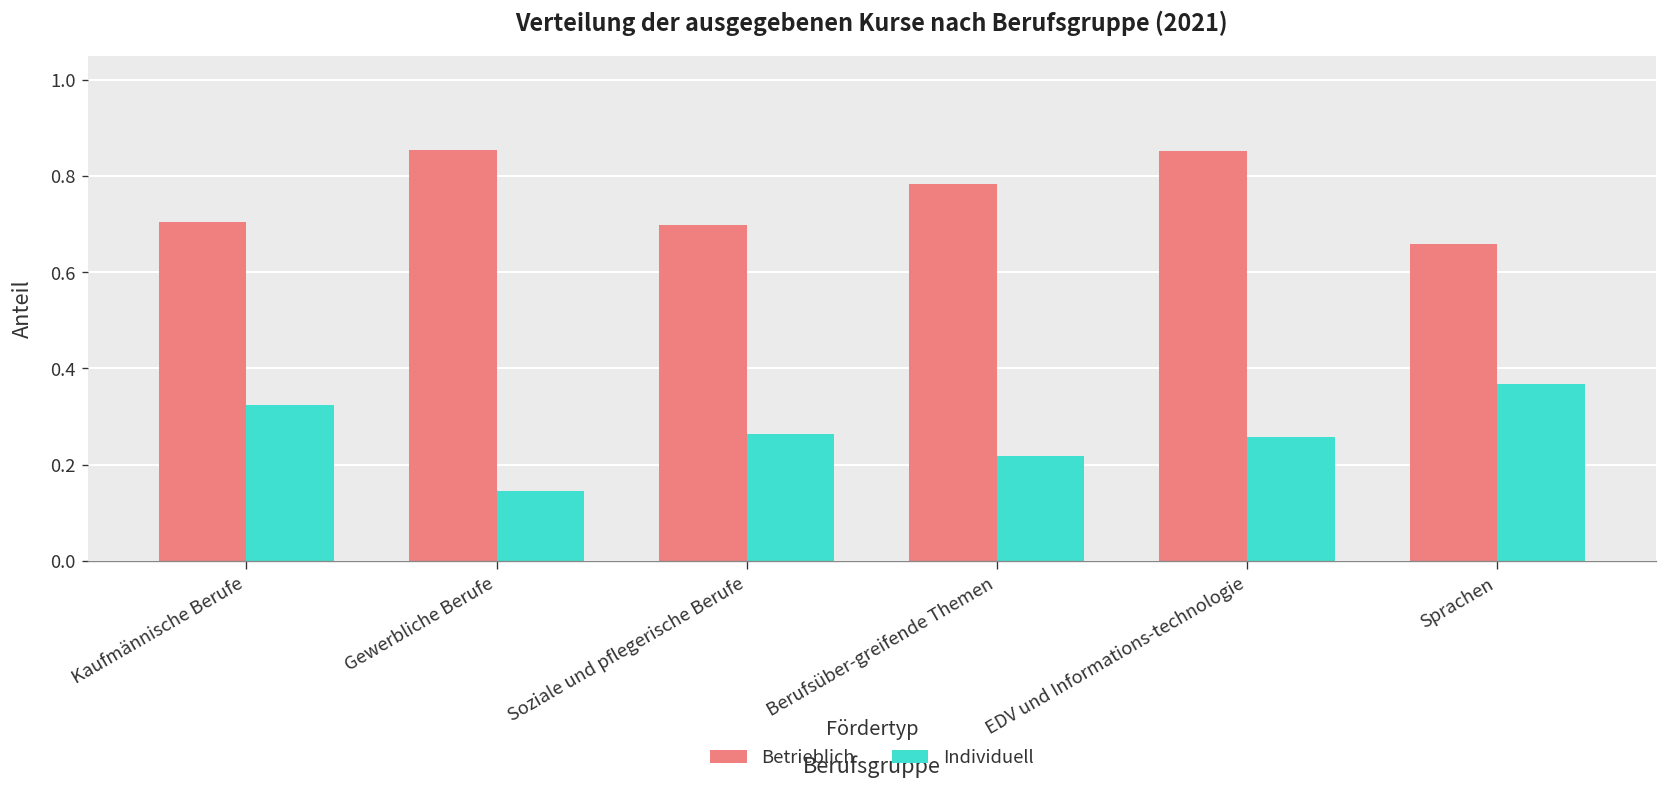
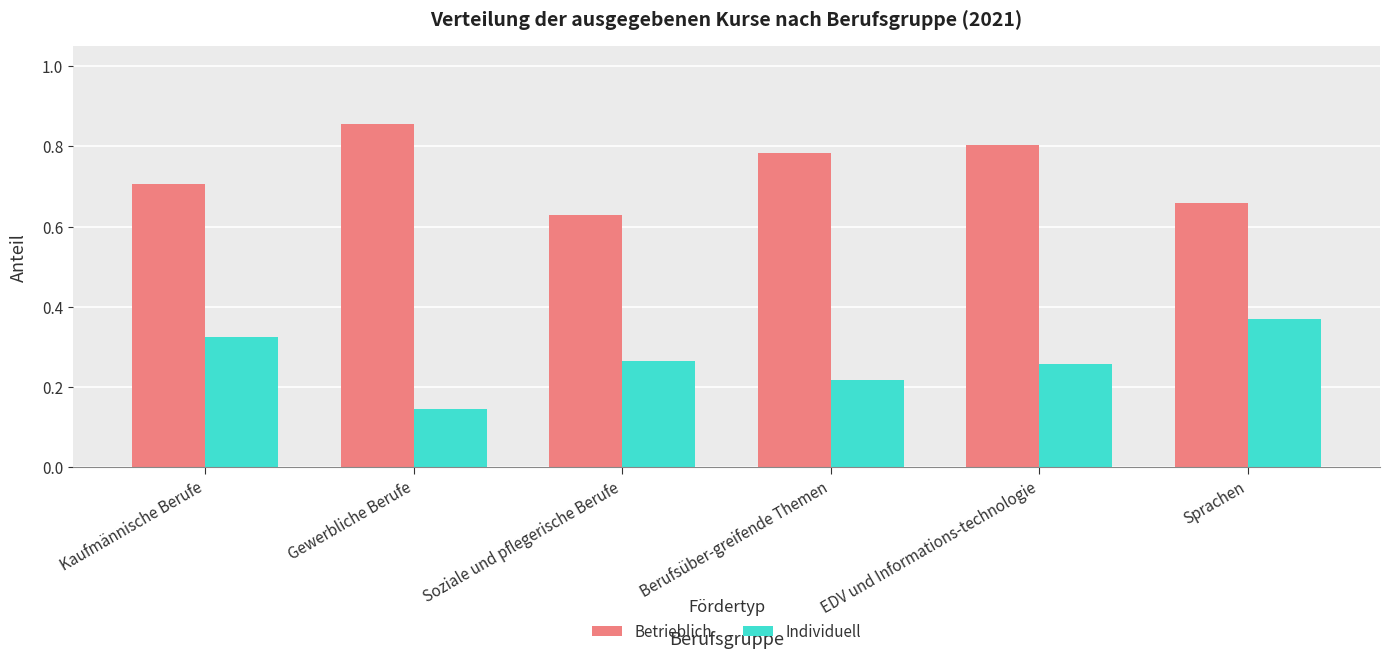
  {
    "Betrieblich": {
      "Kaufmännische Berufe": 0.71,
      "Gewerbliche Berufe": 0.86,
-     "Soziale und pflegerische Berufe": 0.70,
+     "Soziale und pflegerische Berufe": 0.63,
      "Berufsüber-greifende Themen": 0.78,
-     "EDV und Informations-technologie": 0.85,
+     "EDV und Informations-technologie": 0.80,
      "Sprachen": 0.66
    },
    "Individuell": {
      "Kaufmännische Berufe": 0.32,
      "Gewerbliche Berufe": 0.14,
      "Soziale und pflegerische Berufe": 0.26,
      "Berufsüber-greifende Themen": 0.22,
      "EDV und Informations-technologie": 0.26,
      "Sprachen": 0.37
    }
  }
